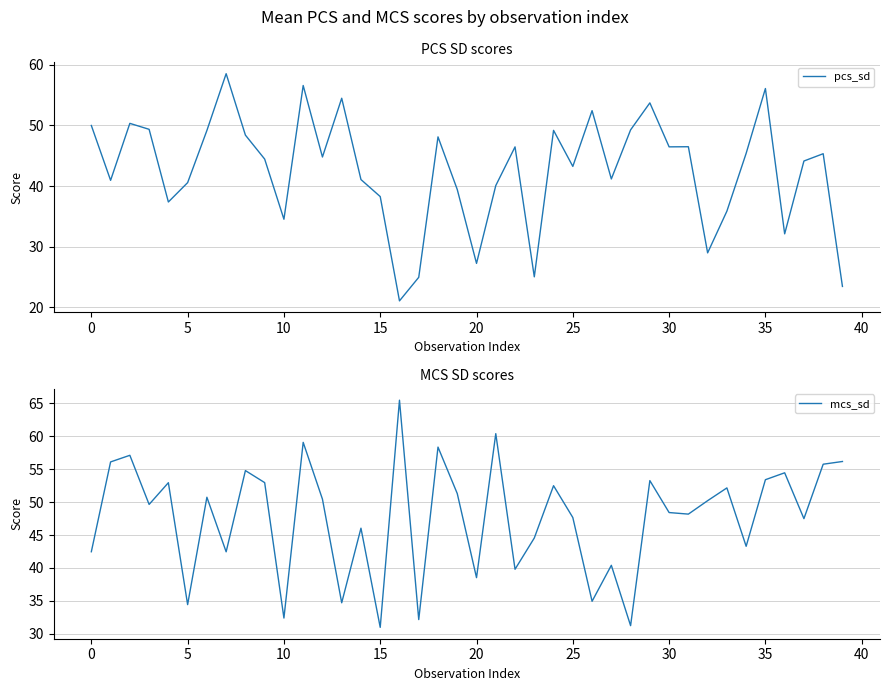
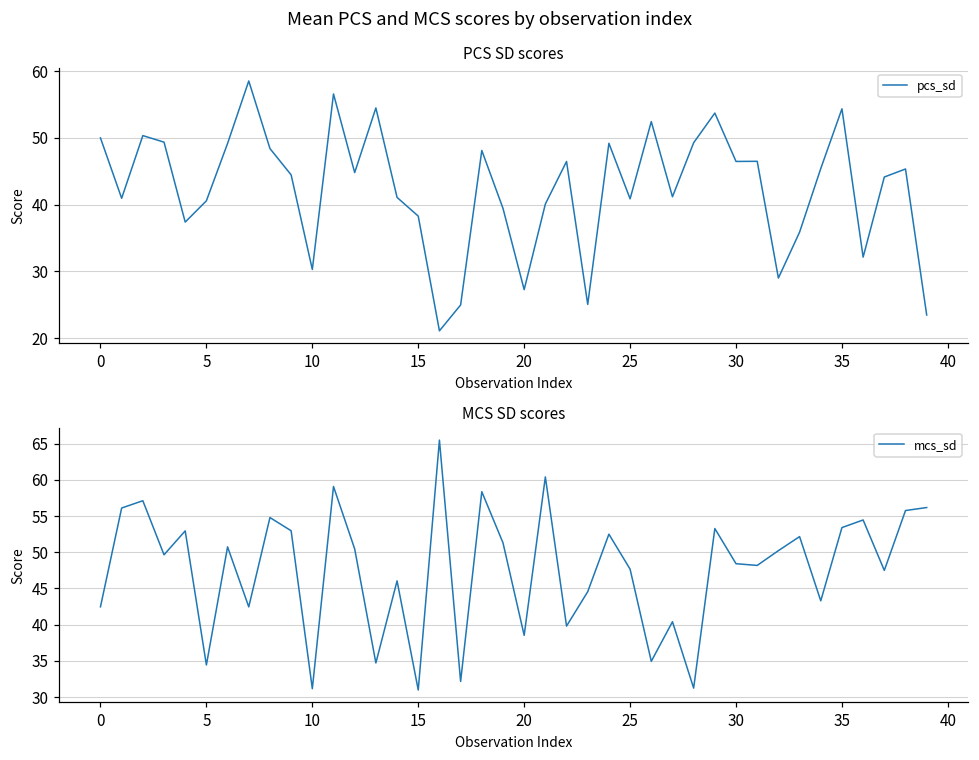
  {
    "PCS SD scores": {
      "0": 50,
      "5": 41,
-     "10": 35,
+     "10": 30,
      "15": 38,
      "20": 27,
-     "25": 43,
+     "25": 41,
      "30": 46,
-     "35": 56
+     "35": 54
    },
    "MCS SD scores": {
      "0": 42,
      "5": 34,
-     "10": 32,
+     "10": 31,
      "15": 31,
      "20": 39,
      "25": 48,
      "30": 48,
      "35": 53
    }
  }
